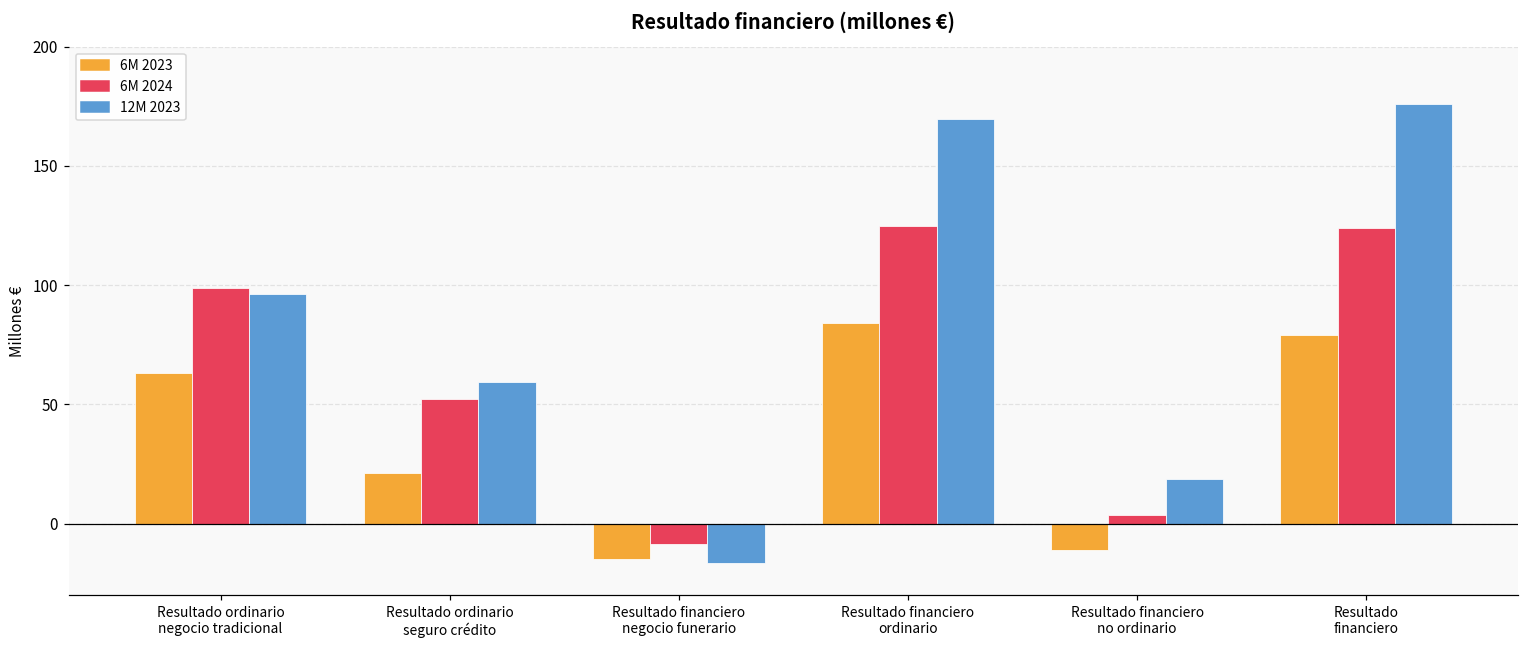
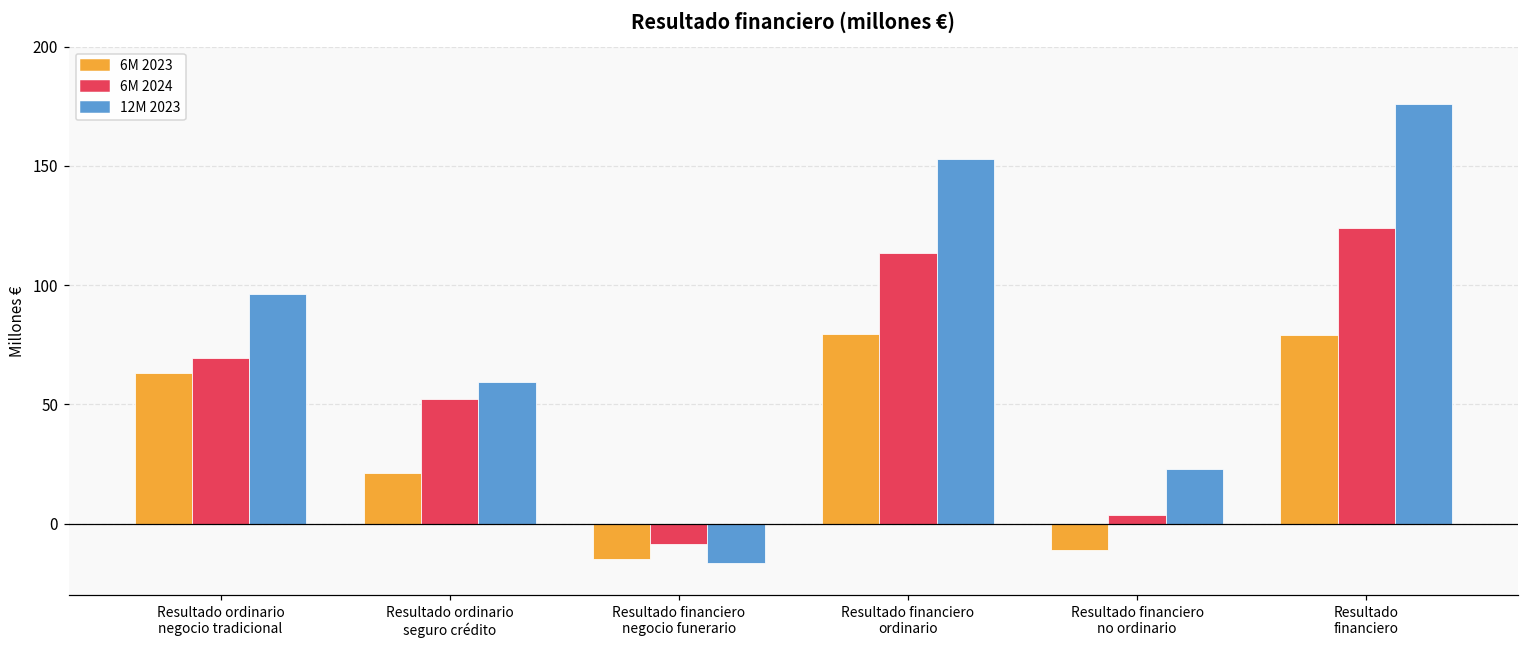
  {
    "6M 2023": {
      "Resultado ordinario negocio tradicional": 63,
      "Resultado ordinario seguro crédito": 21,
      "Resultado financiero negocio funerario": -15,
-     "Resultado financiero ordinario": 84,
+     "Resultado financiero ordinario": 80,
      "Resultado financiero no ordinario": -11,
      "Resultado financiero": 79
    },
    "6M 2024": {
-     "Resultado ordinario negocio tradicional": 99,
+     "Resultado ordinario negocio tradicional": 70,
      "Resultado ordinario seguro crédito": 52,
      "Resultado financiero negocio funerario": -9,
-     "Resultado financiero ordinario": 125,
+     "Resultado financiero ordinario": 113,
      "Resultado financiero no ordinario": 4,
      "Resultado financiero": 124
    },
    "12M 2023": {
      "Resultado ordinario negocio tradicional": 96,
      "Resultado ordinario seguro crédito": 59,
      "Resultado financiero negocio funerario": -16,
-     "Resultado financiero ordinario": 170,
-     "Resultado financiero no ordinario": 19,
+     "Resultado financiero ordinario": 153,
+     "Resultado financiero no ordinario": 23,
      "Resultado financiero": 176
    }
  }
